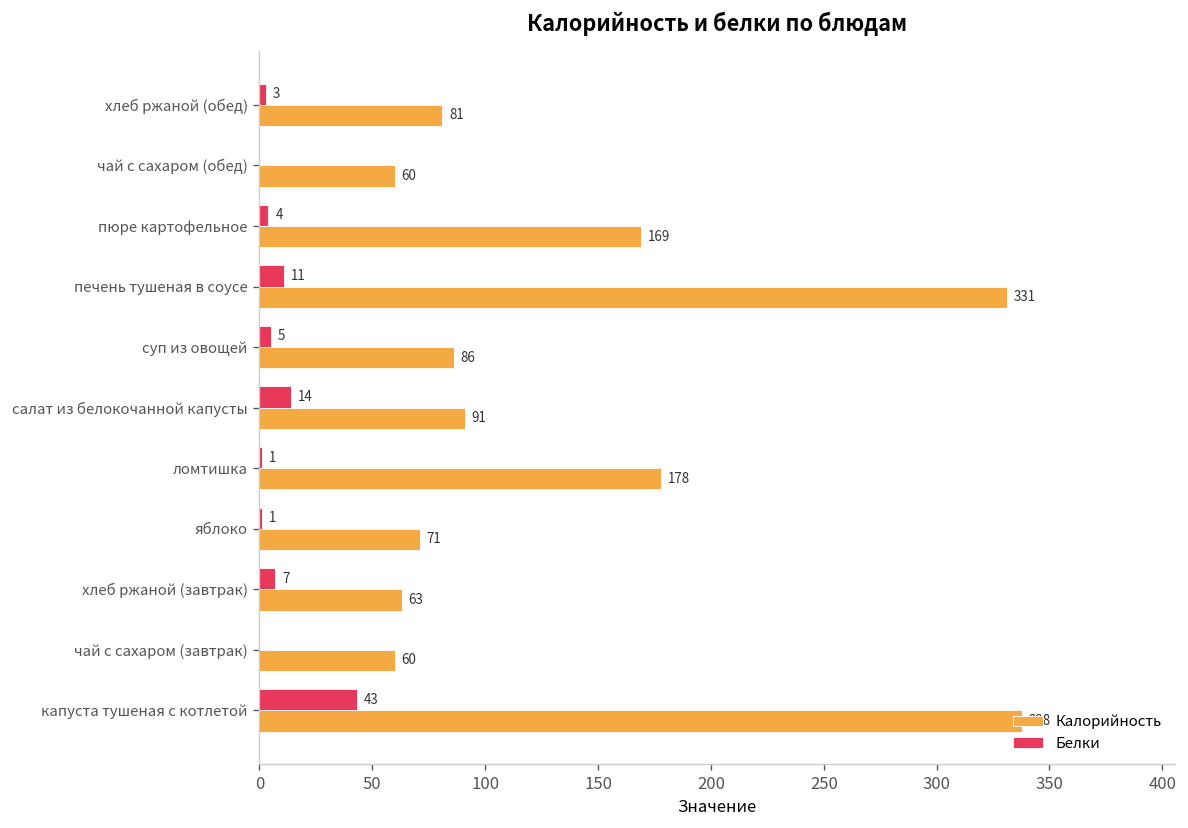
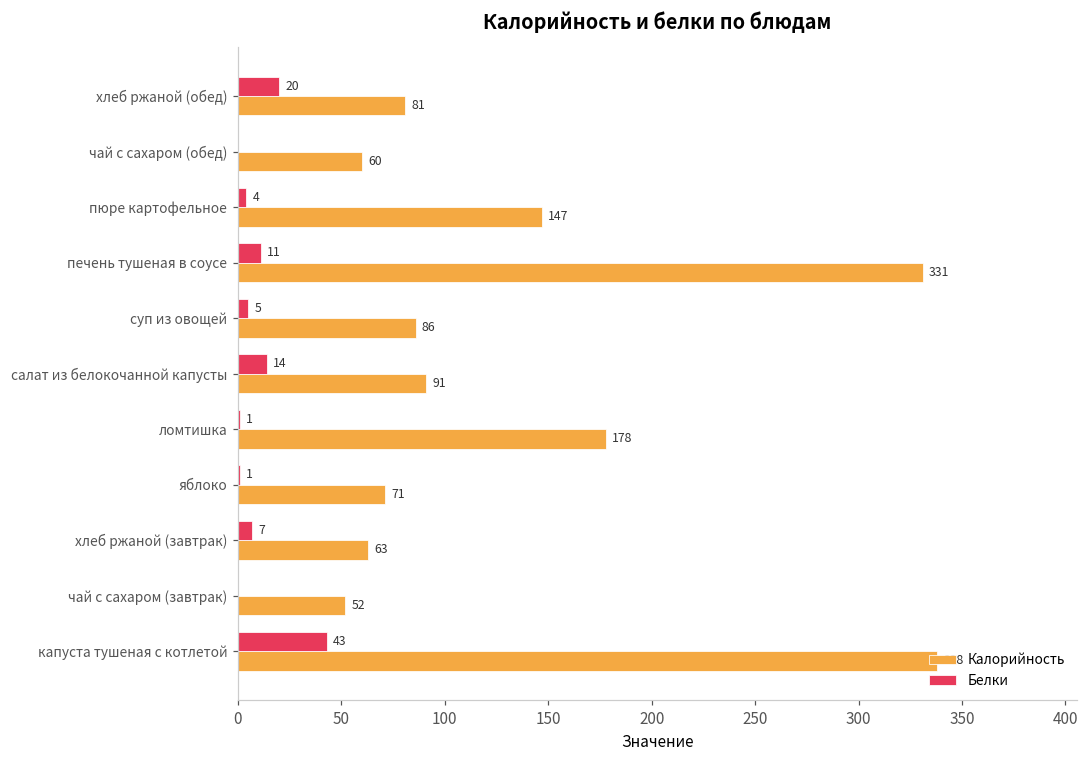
  {
    "Калорийность": {
      "хлеб ржаной (обед)": 81,
      "чай с сахаром (обед)": 60,
-     "пюре картофельное": 169,
+     "пюре картофельное": 147,
      "печень тушеная в соусе": 331,
      "суп из овощей": 86,
      "салат из белокочанной капусты": 91,
      "ломтишка": 178,
      "яблоко": 71,
      "хлеб ржаной (завтрак)": 63,
-     "чай с сахаром (завтрак)": 60,
+     "чай с сахаром (завтрак)": 52,
      "капуста тушеная с котлетой": 338
    },
    "Белки": {
-     "хлеб ржаной (обед)": 3,
+     "хлеб ржаной (обед)": 20,
      "пюре картофельное": 4,
      "печень тушеная в соусе": 11,
      "суп из овощей": 5,
      "салат из белокочанной капусты": 14,
      "ломтишка": 1,
      "яблоко": 1,
      "хлеб ржаной (завтрак)": 7,
      "капуста тушеная с котлетой": 43
    }
  }
